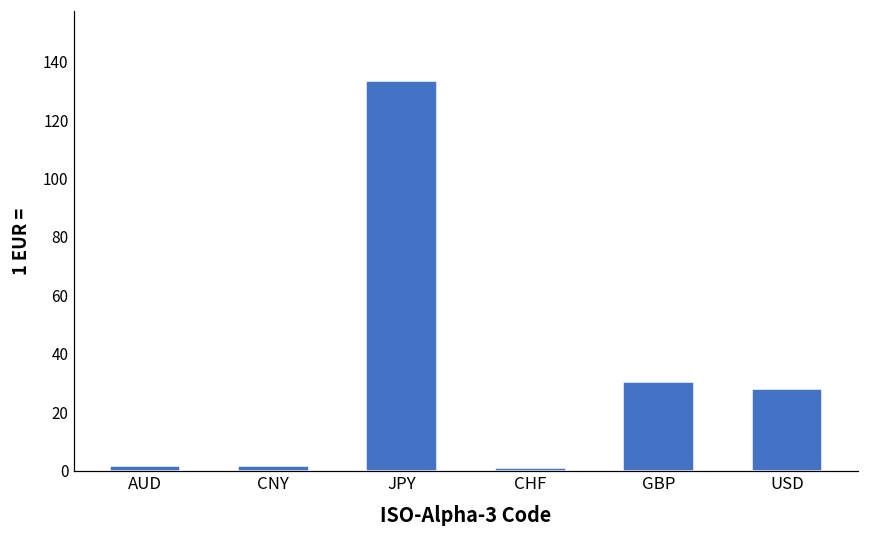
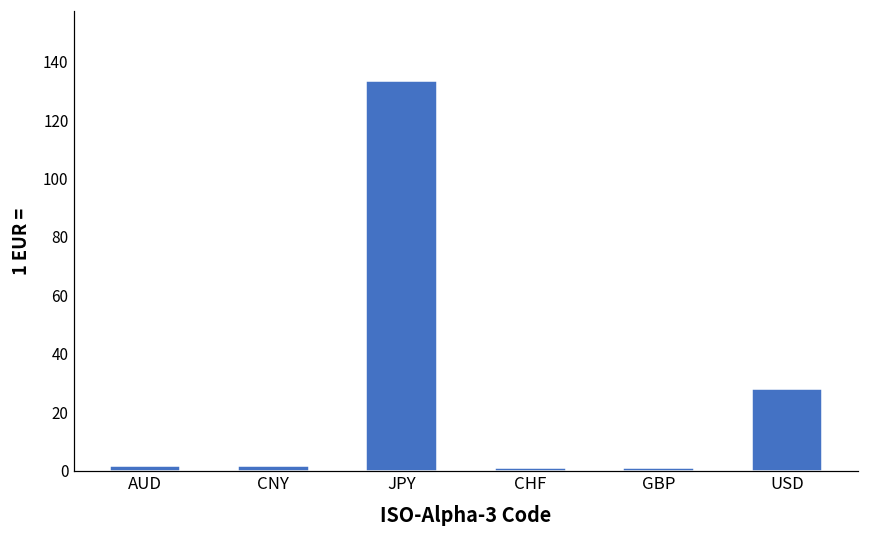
  {
    "AUD": 2,
    "CNY": 2,
    "JPY": 133,
    "CHF": 1,
-   "GBP": 30,
+   "GBP": 1,
    "USD": 28
  }
